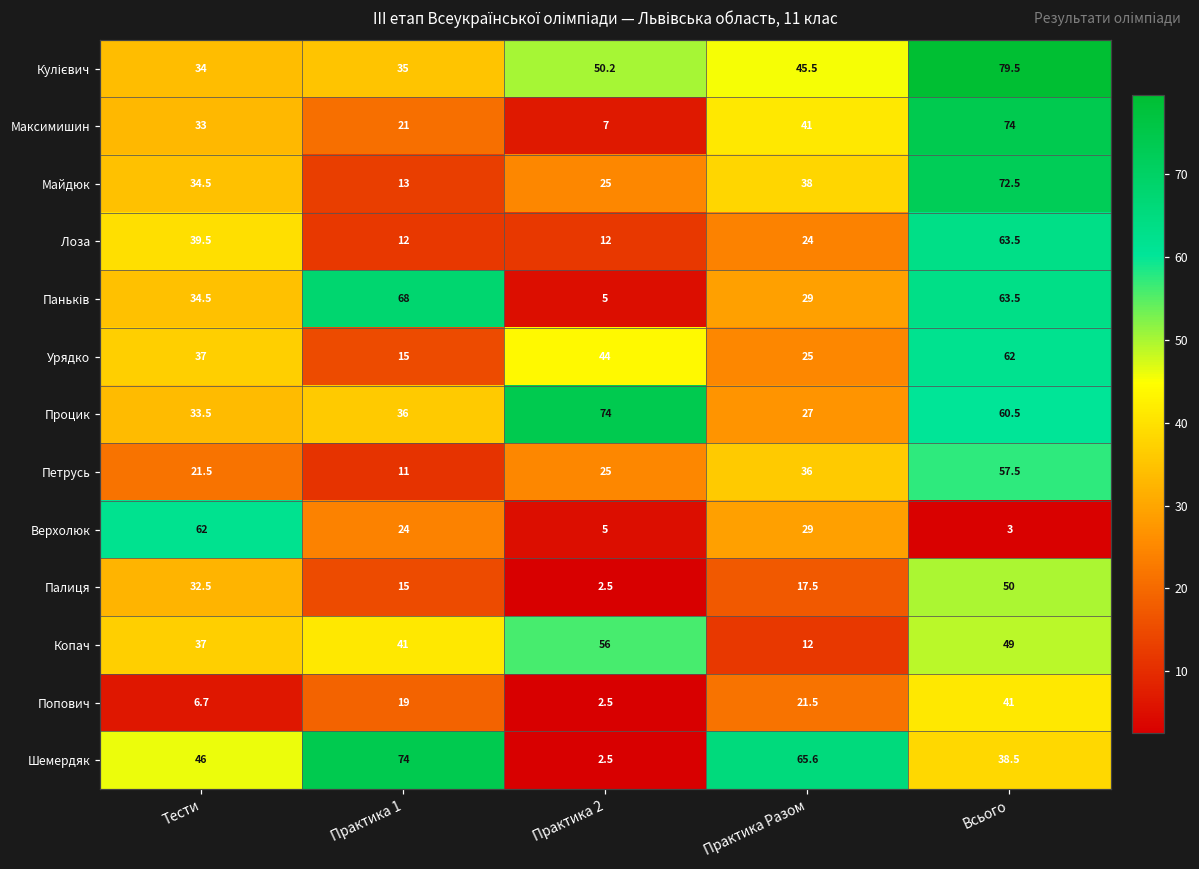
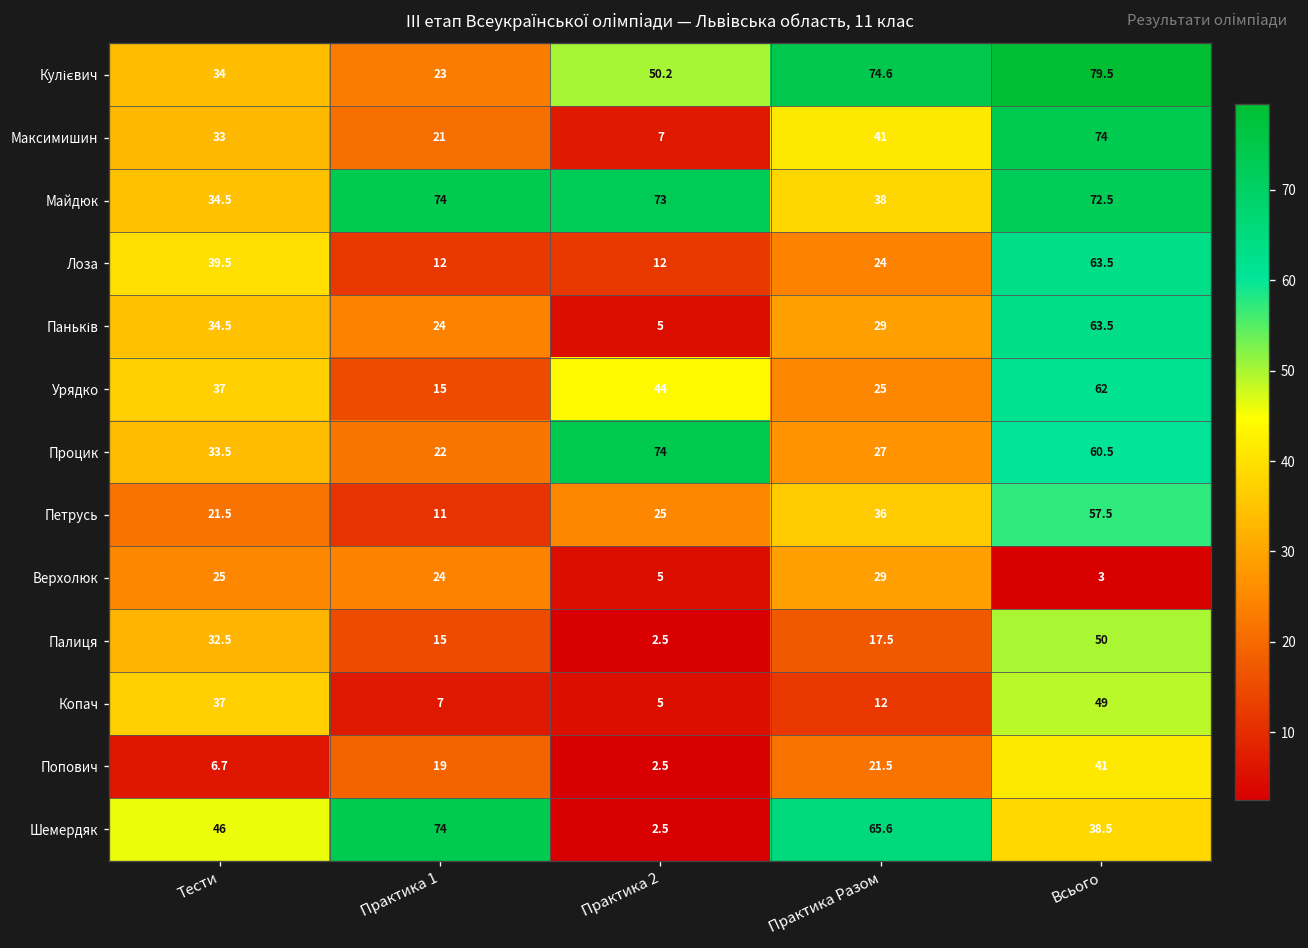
  {
    "Кулієвич": {
      "Тести": 34,
-     "Практика 1": 35,
+     "Практика 1": 23,
      "Практика 2": 50.2,
-     "Практика Разом": 45.5,
+     "Практика Разом": 74.6,
      "Всього": 79.5
    },
    "Максимишин": {
      "Тести": 33,
      "Практика 1": 21,
      "Практика 2": 7,
      "Практика Разом": 41,
      "Всього": 74
    },
    "Майдюк": {
      "Тести": 34.5,
-     "Практика 1": 13,
-     "Практика 2": 25,
+     "Практика 1": 74,
+     "Практика 2": 73,
      "Практика Разом": 38,
      "Всього": 72.5
    },
    "Лоза": {
      "Тести": 39.5,
      "Практика 1": 12,
      "Практика 2": 12,
      "Практика Разом": 24,
      "Всього": 63.5
    },
    "Паньків": {
      "Тести": 34.5,
-     "Практика 1": 68,
+     "Практика 1": 24,
      "Практика 2": 5,
      "Практика Разом": 29,
      "Всього": 63.5
    },
    "Урядко": {
      "Тести": 37,
      "Практика 1": 15,
      "Практика 2": 44,
      "Практика Разом": 25,
      "Всього": 62
    },
    "Процик": {
      "Тести": 33.5,
-     "Практика 1": 36,
+     "Практика 1": 22,
      "Практика 2": 74,
      "Практика Разом": 27,
      "Всього": 60.5
    },
    "Петрусь": {
      "Тести": 21.5,
      "Практика 1": 11,
      "Практика 2": 25,
      "Практика Разом": 36,
      "Всього": 57.5
    },
    "Верхолюк": {
-     "Тести": 62,
+     "Тести": 25,
      "Практика 1": 24,
      "Практика 2": 5,
      "Практика Разом": 29,
      "Всього": 3
    },
    "Палиця": {
      "Тести": 32.5,
      "Практика 1": 15,
      "Практика 2": 2.5,
      "Практика Разом": 17.5,
      "Всього": 50
    },
    "Копач": {
      "Тести": 37,
-     "Практика 1": 41,
-     "Практика 2": 56,
+     "Практика 1": 7,
+     "Практика 2": 5,
      "Практика Разом": 12,
      "Всього": 49
    },
    "Попович": {
      "Тести": 6.7,
      "Практика 1": 19,
      "Практика 2": 2.5,
      "Практика Разом": 21.5,
      "Всього": 41
    },
    "Шемердяк": {
      "Тести": 46,
      "Практика 1": 74,
      "Практика 2": 2.5,
      "Практика Разом": 65.6,
      "Всього": 38.5
    }
  }
